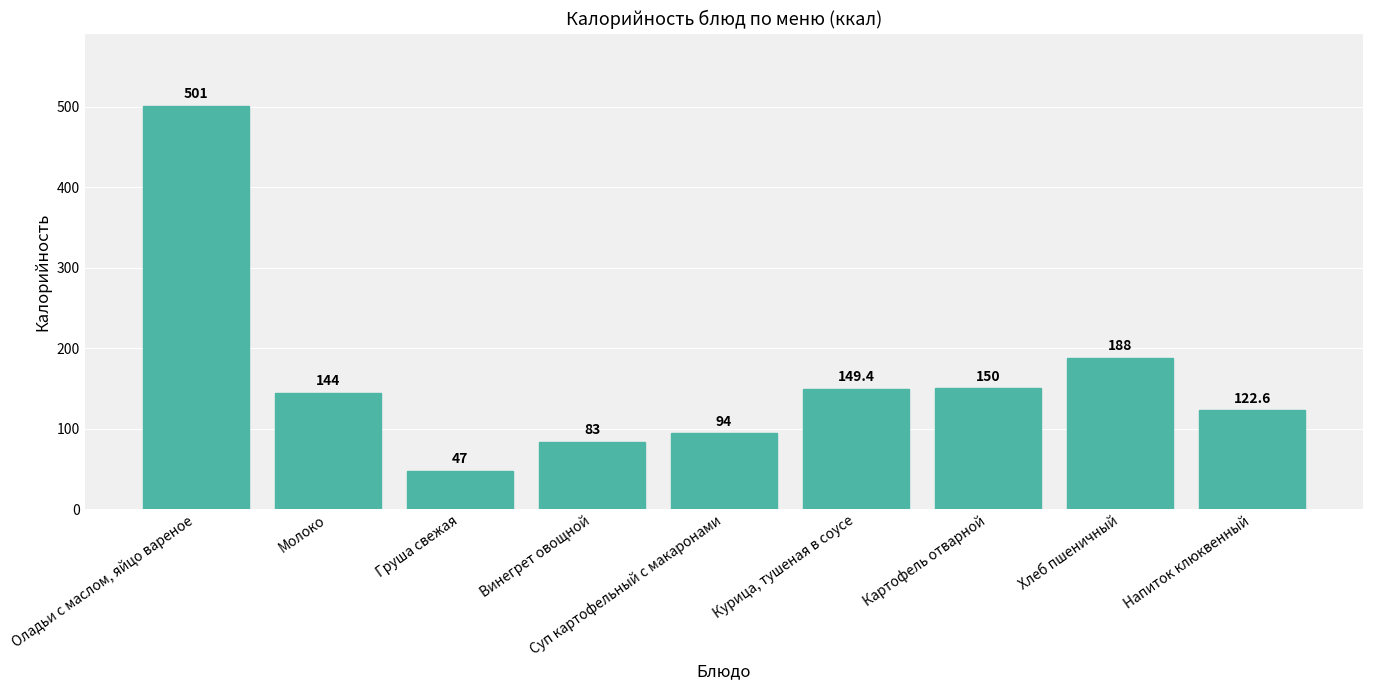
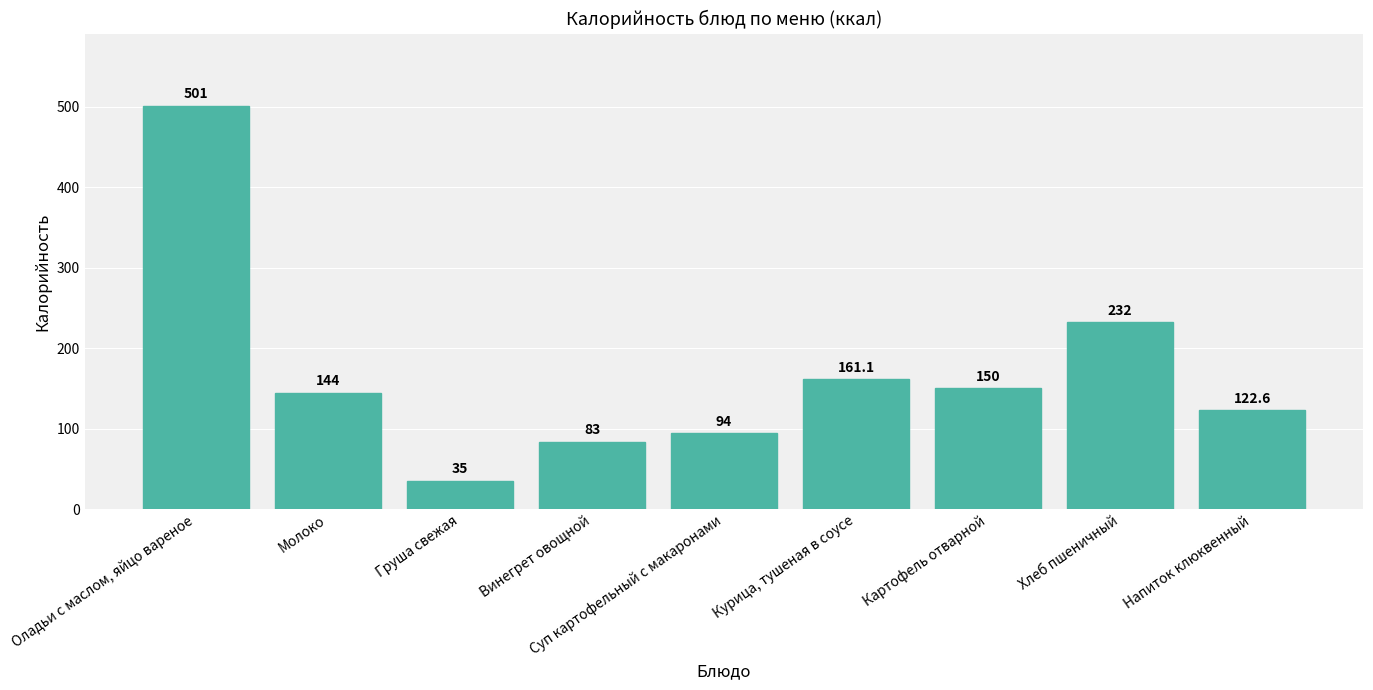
  {
    "Оладьи с маслом, яйцо вареное": 501,
    "Молоко": 144,
-   "Груша свежая": 47,
+   "Груша свежая": 35,
    "Винегрет овощной": 83,
    "Суп картофельный с макаронами": 94,
-   "Курица, тушеная в соусе": 149.4,
+   "Курица, тушеная в соусе": 161.1,
    "Картофель отварной": 150,
-   "Хлеб пшеничный": 188,
+   "Хлеб пшеничный": 232,
    "Напиток клюквенный": 122.6
  }
